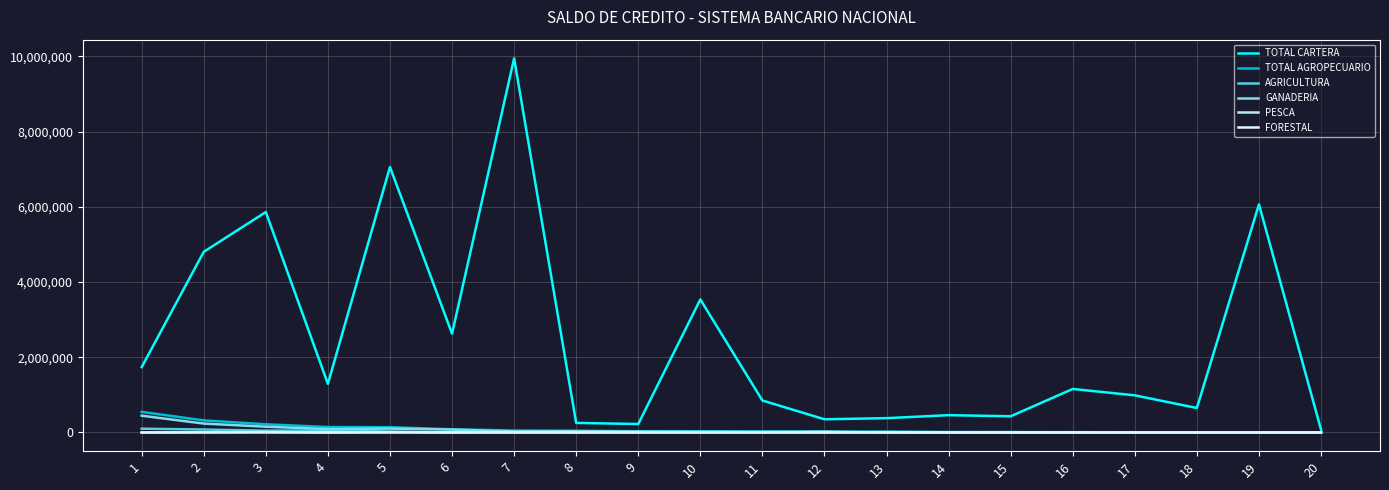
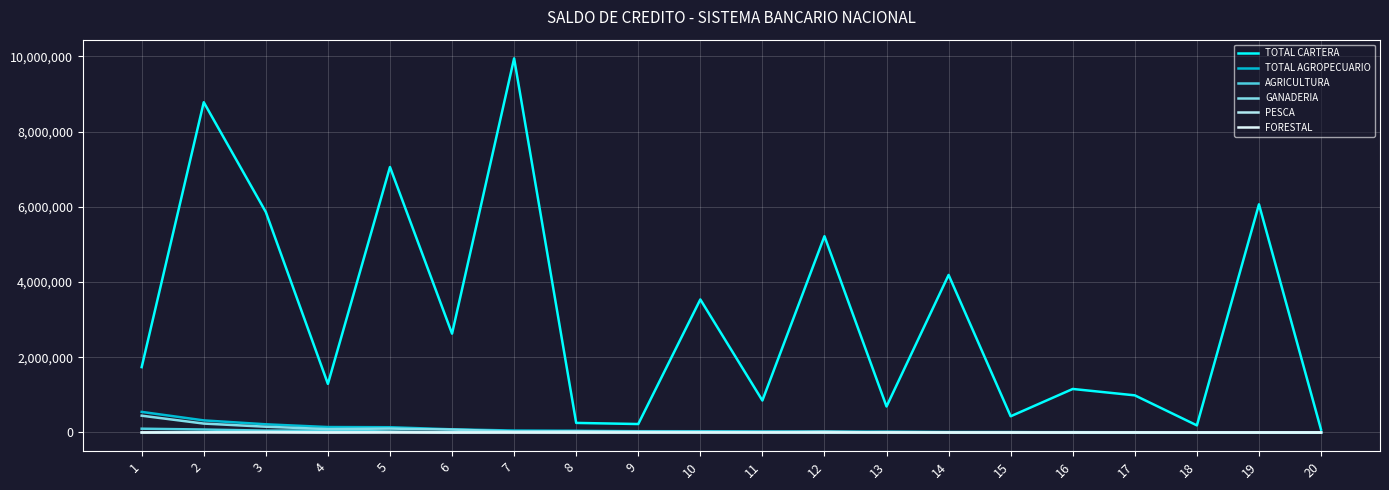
  {
    "TOTAL CARTERA": {
      "1": "1,700,000",
-     "2": "4,800,000",
+     "2": "8,800,000",
      "3": "5,900,000",
      "4": "1,300,000",
      "5": "7,100,000",
      "6": "2,600,000",
      "7": "9,900,000",
      "8": "300,000",
      "9": "200,000",
      "10": "3,500,000",
      "11": "900,000",
-     "12": "400,000",
-     "13": "400,000",
-     "14": "500,000",
+     "12": "5,200,000",
+     "13": "700,000",
+     "14": "4,200,000",
      "15": "400,000",
      "16": "1,200,000",
      "17": "1,000,000",
-     "18": "700,000",
+     "18": "200,000",
      "19": "6,100,000",
      "20": "100,000"
    },
    "TOTAL AGROPECUARIO": {
      "1": "500,000",
      "2": "300,000"
    },
    "FORESTAL": {
      "1": "0",
      "2": "0"
    }
  }
